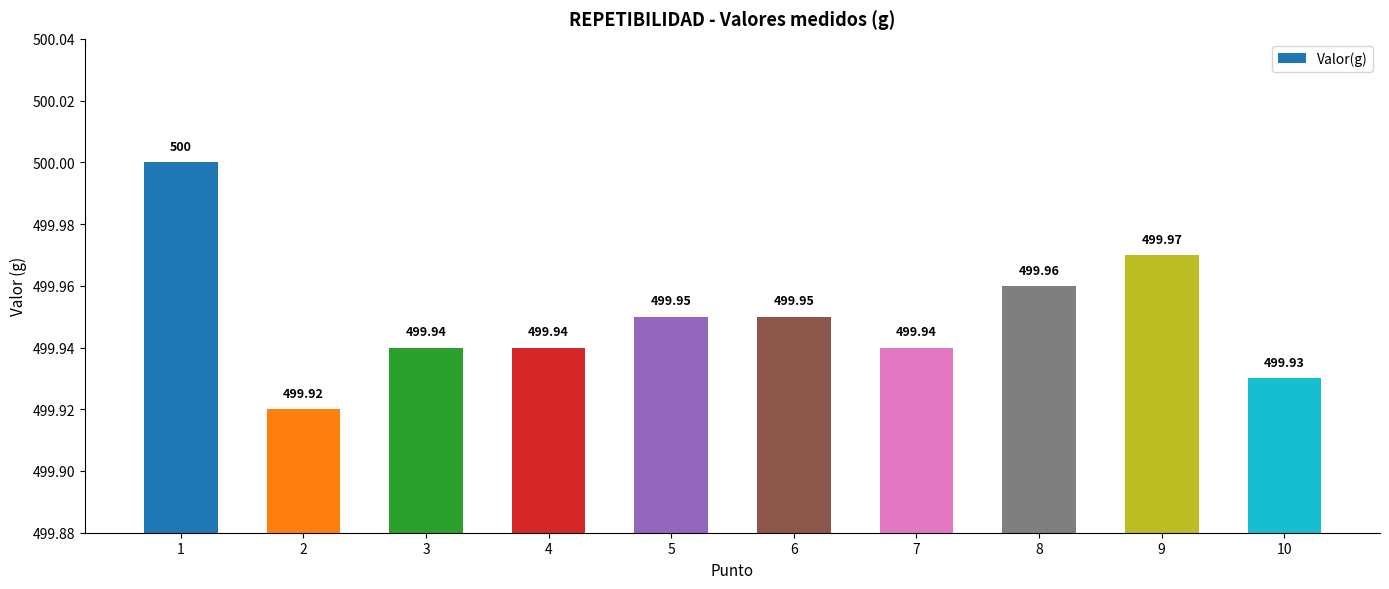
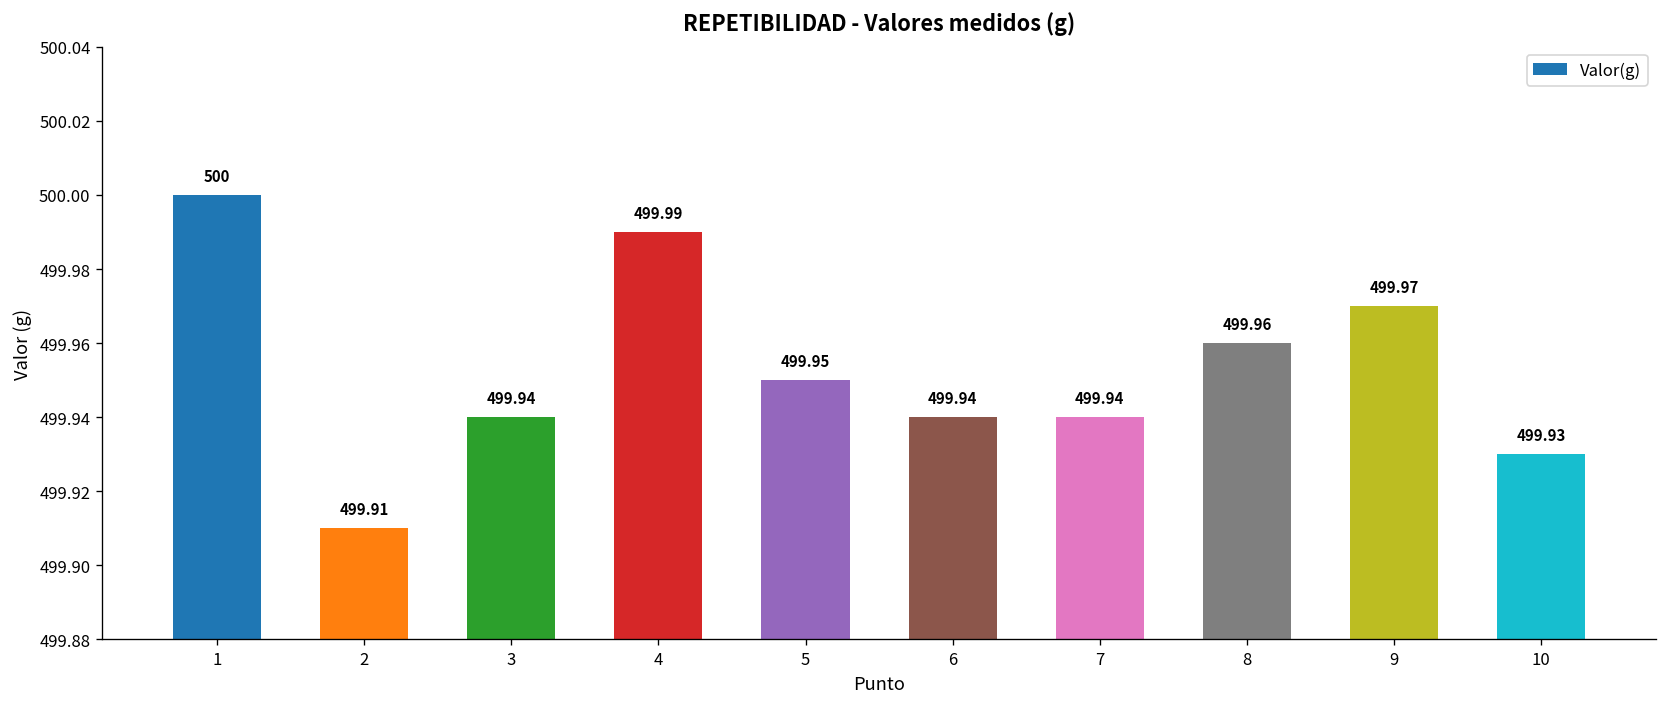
  {
    "1": 500,
-   "2": 499.92,
+   "2": 499.91,
    "3": 499.94,
-   "4": 499.94,
+   "4": 499.99,
    "5": 499.95,
-   "6": 499.95,
+   "6": 499.94,
    "7": 499.94,
    "8": 499.96,
    "9": 499.97,
    "10": 499.93
  }
